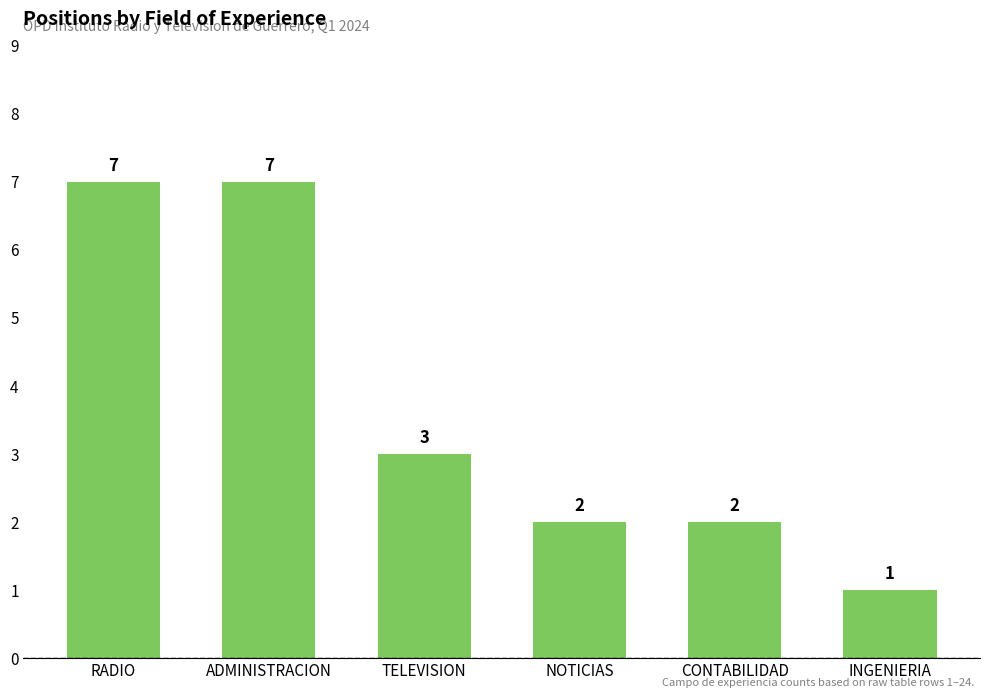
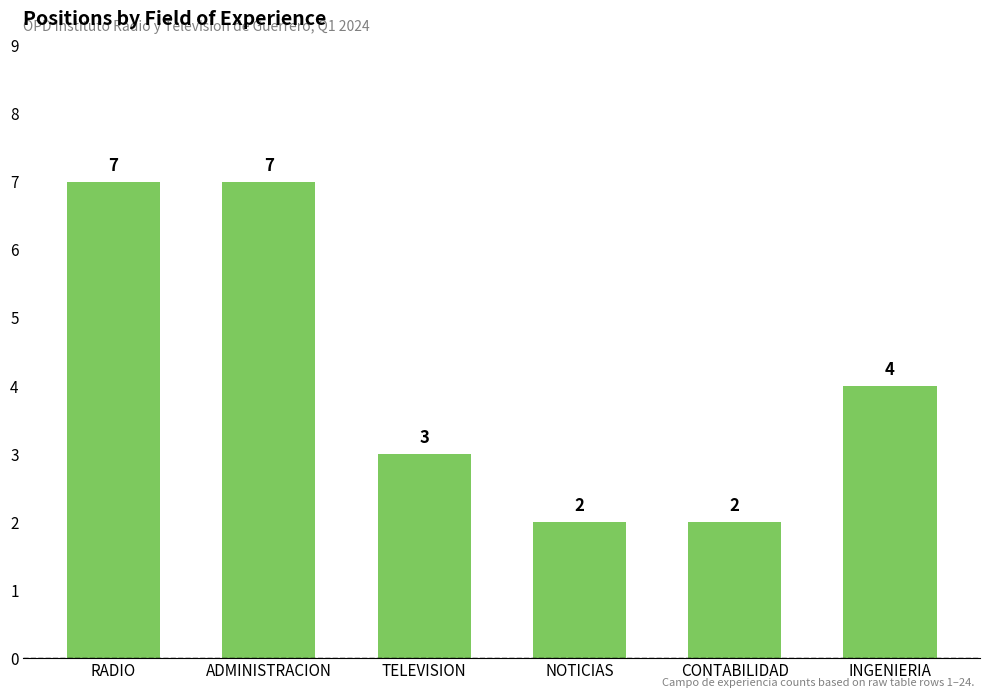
  {
    "RADIO": 7,
    "ADMINISTRACION": 7,
    "TELEVISION": 3,
    "NOTICIAS": 2,
    "CONTABILIDAD": 2,
-   "INGENIERIA": 1
+   "INGENIERIA": 4
  }
